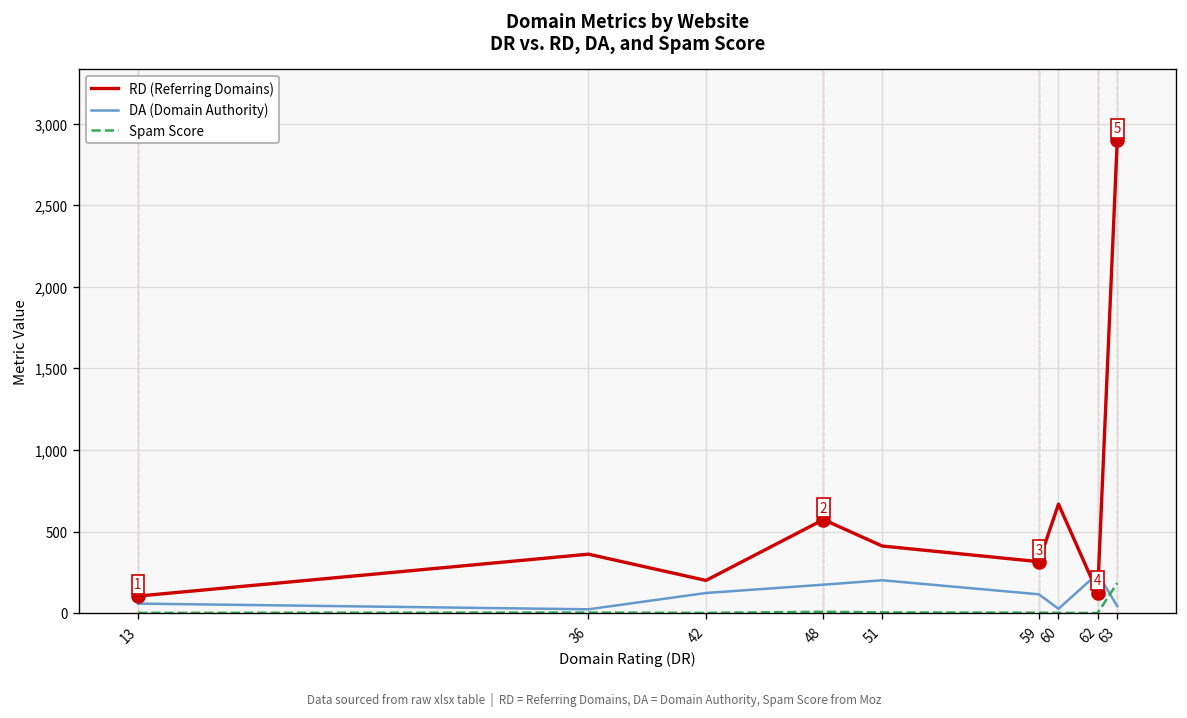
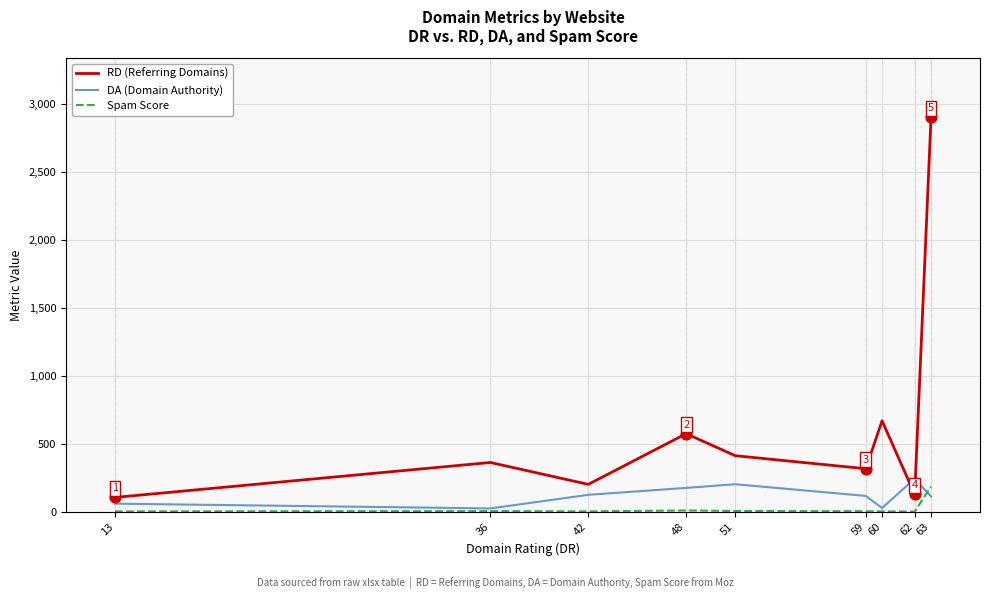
  {
    "DA (Domain Authority)": {
      "13": 60,
      "36": 20,
      "42": 120,
      "48": 170,
      "51": 200,
      "59": 120,
      "60": 30,
-     "63": 40
+     "63": 110
    },
    "Spam Score": {
      "36": 0,
      "42": 0,
      "48": 10,
      "51": 0,
      "59": 0,
      "60": 0,
      "62": 0,
      "63": 180
    }
  }
